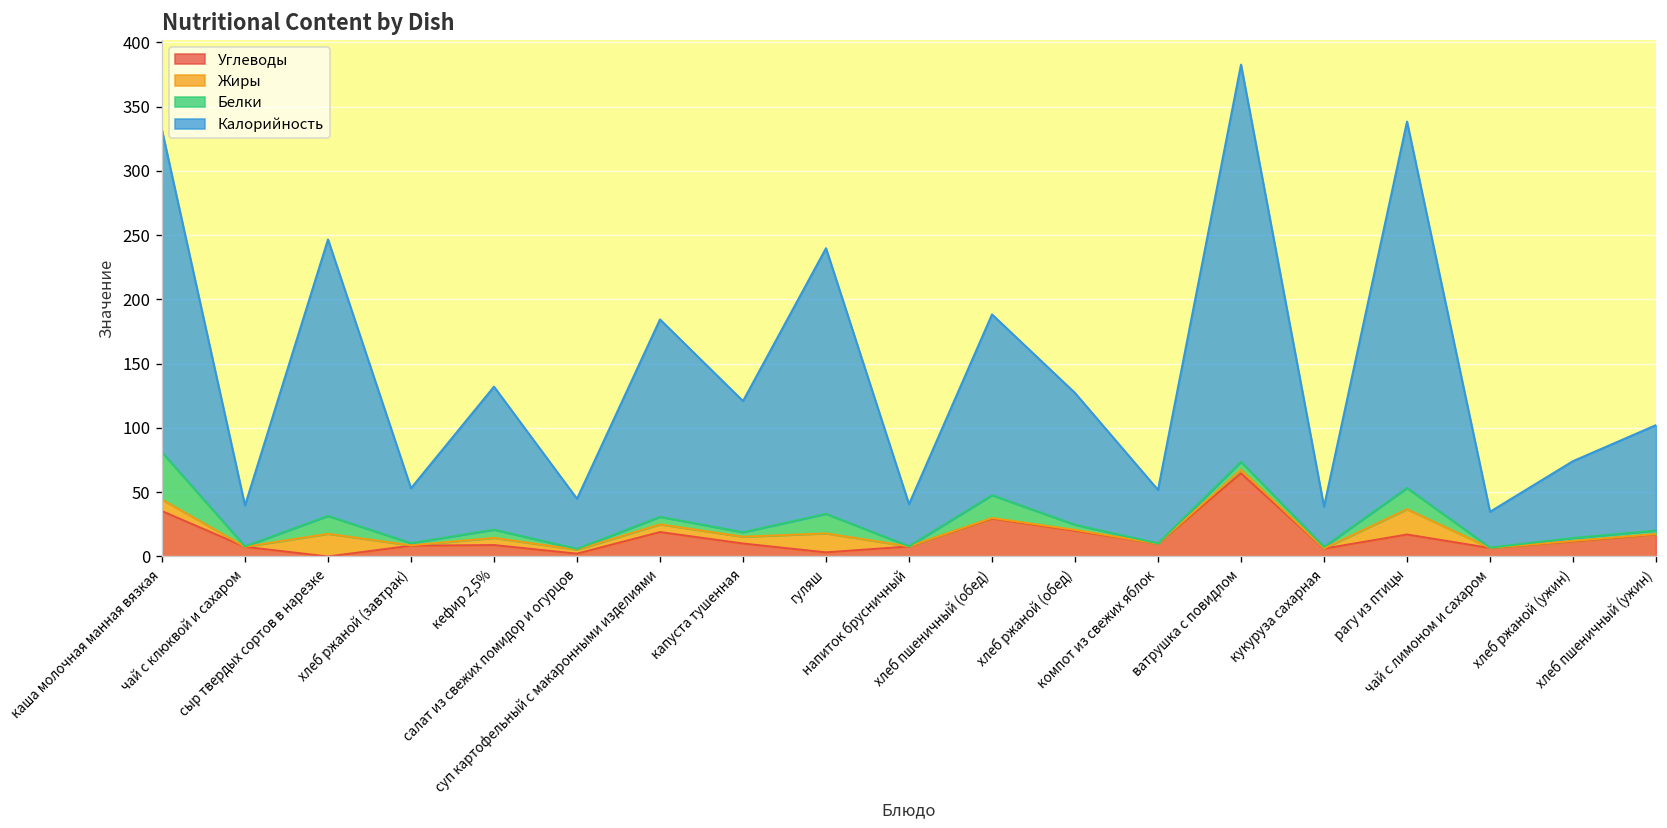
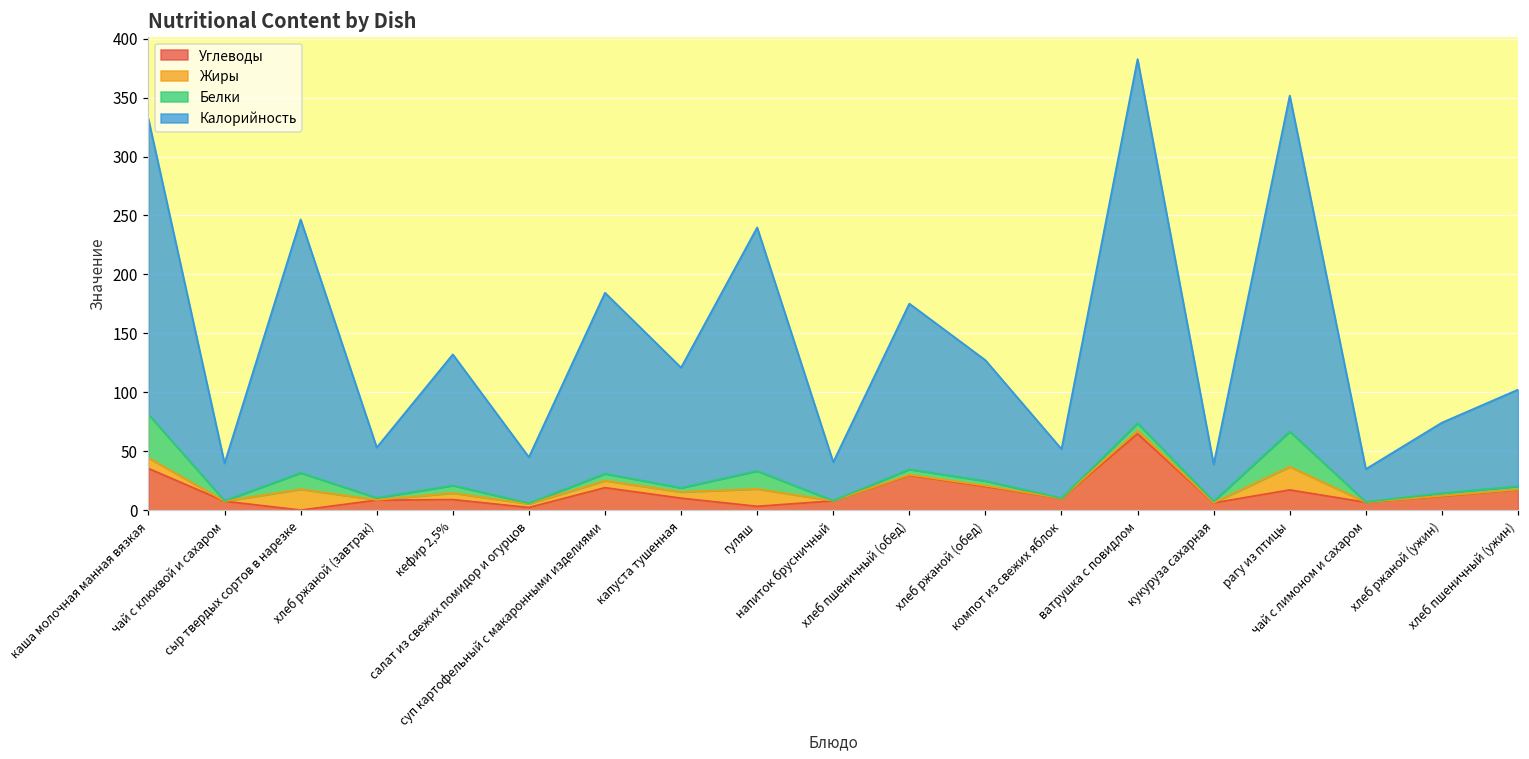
  {
    "Углеводы": {
      "каша молочная манная вязкая": 35,
      "сыр твердых сортов в нарезке": 0,
      "кефир 2,5%": 9,
      "салат из свежих помидор и огурцов": 2,
      "суп картофельный с макаронными изделиями": 19,
      "капуста тушенная": 10,
      "гуляш": 3,
      "ватрушка с повидлом": 65,
      "рагу из птицы": 17
    },
    "Жиры": {
      "каша молочная манная вязкая": 9,
      "сыр твердых сортов в нарезке": 18,
      "кефир 2,5%": 6,
      "суп картофельный с макаронными изделиями": 6,
      "капуста тушенная": 5,
      "гуляш": 15,
      "ватрушка с повидлом": 3,
      "рагу из птицы": 20
    },
    "Белки": {
      "каша молочная манная вязкая": 37,
      "сыр твердых сортов в нарезке": 14,
      "кефир 2,5%": 6,
      "суп картофельный с макаронными изделиями": 6,
      "капуста тушенная": 4,
      "гуляш": 15,
-     "хлеб пшеничный (обед)": 18,
+     "хлеб пшеничный (обед)": 5,
      "хлеб ржаной (обед)": 4,
      "ватрушка с повидлом": 6,
-     "рагу из птицы": 17,
+     "рагу из птицы": 30,
      "хлеб пшеничный (ужин)": 3
    },
    "Калорийность": {
      "каша молочная манная вязкая": 251,
      "чай с клюквой и сахаром": 32,
      "сыр твердых сортов в нарезке": 215,
      "хлеб ржаной (завтрак)": 43,
      "кефир 2,5%": 111,
      "салат из свежих помидор и огурцов": 39,
      "суп картофельный с макаронными изделиями": 154,
      "капуста тушенная": 102,
      "гуляш": 207,
      "напиток брусничный": 33,
      "хлеб пшеничный (обед)": 141,
      "хлеб ржаной (обед)": 103,
      "компот из свежих яблок": 42,
      "ватрушка с повидлом": 309,
      "кукуруза сахарная": 31,
      "рагу из птицы": 285,
      "чай с лимоном и сахаром": 28,
      "хлеб ржаной (ужин)": 60,
      "хлеб пшеничный (ужин)": 82
    }
  }
